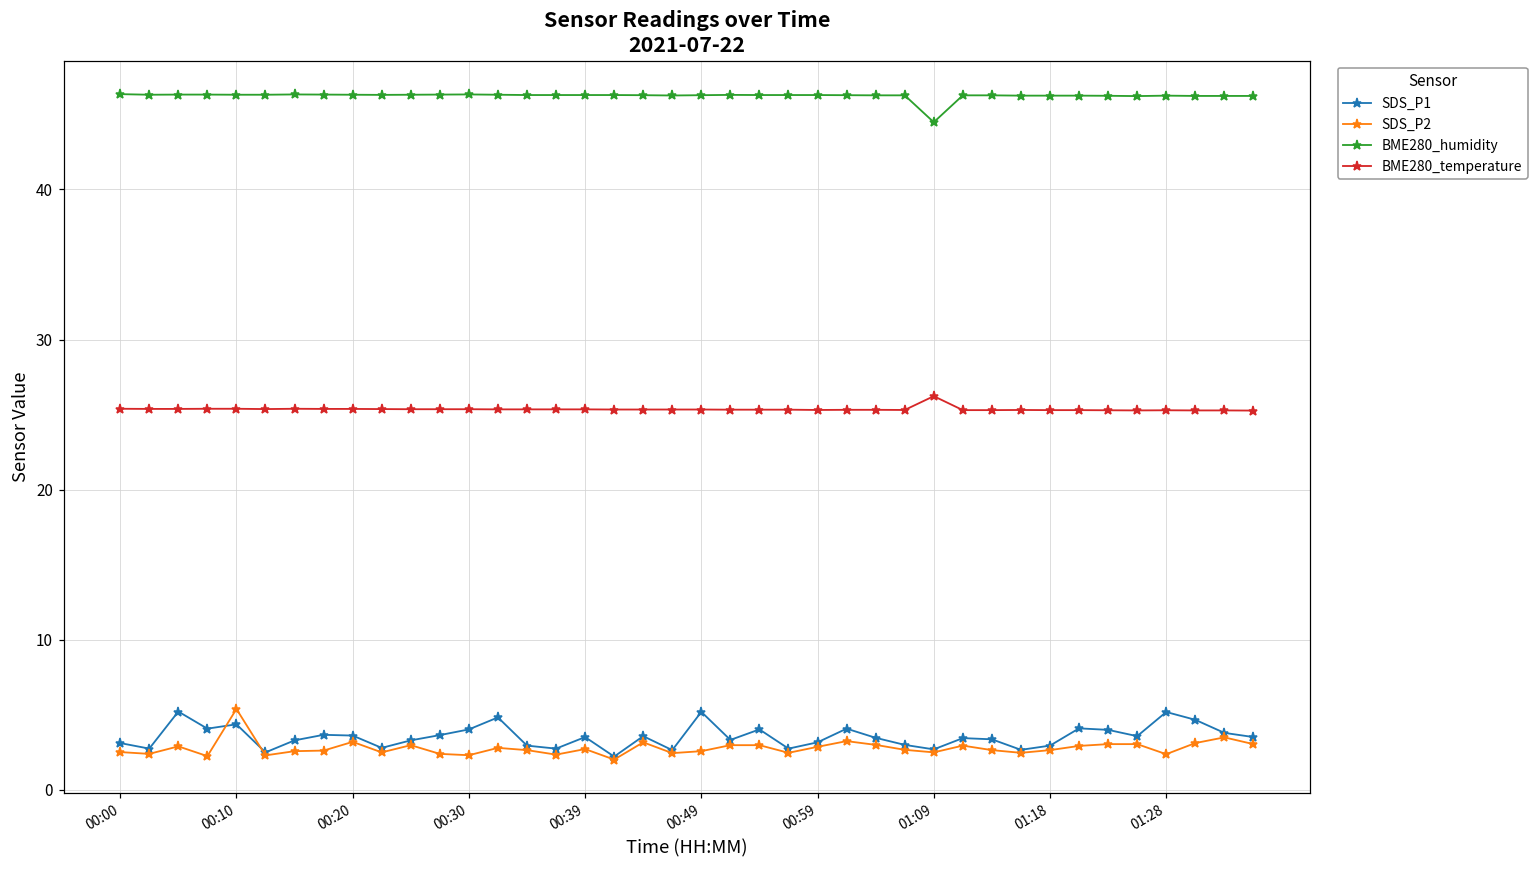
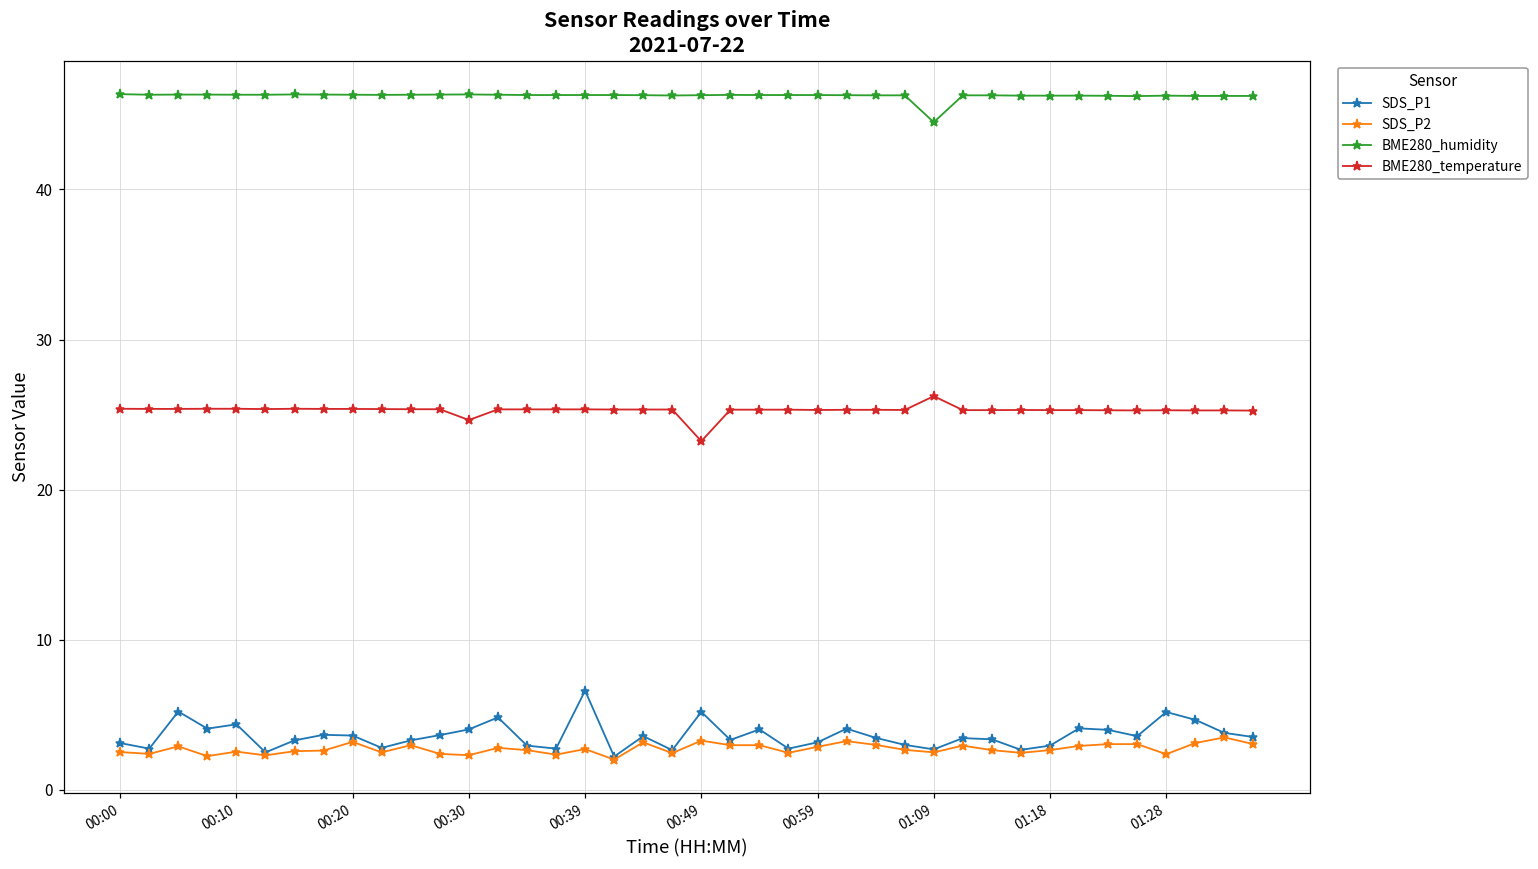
  {
    "SDS_P1": {
      "00:00": 3.1,
      "00:10": 4.4,
      "00:20": 3.6,
      "00:30": 4.0,
-     "00:39": 3.5,
+     "00:39": 6.6,
      "00:49": 5.2,
      "00:59": 3.2,
      "01:09": 2.7,
      "01:18": 3.0,
      "01:28": 5.2
    },
    "SDS_P2": {
      "00:00": 2.5,
-     "00:10": 5.4,
+     "00:10": 2.6,
      "00:20": 3.2,
      "00:30": 2.3,
      "00:39": 2.7,
-     "00:49": 2.6,
+     "00:49": 3.3,
      "00:59": 2.9,
      "01:09": 2.5,
      "01:18": 2.7,
      "01:28": 2.4
    },
    "BME280_humidity": {
      "00:00": 46.4,
      "00:10": 46.3,
      "00:20": 46.3,
      "00:30": 46.3,
      "00:39": 46.3,
      "00:49": 46.3,
      "00:59": 46.3,
      "01:09": 44.5,
      "01:18": 46.3,
      "01:28": 46.3
    },
    "BME280_temperature": {
      "00:00": 25.4,
      "00:10": 25.4,
      "00:20": 25.4,
-     "00:30": 25.4,
+     "00:30": 24.6,
      "00:39": 25.4,
-     "00:49": 25.3,
+     "00:49": 23.2,
      "00:59": 25.3,
      "01:09": 26.2,
      "01:18": 25.3,
      "01:28": 25.3
    }
  }
